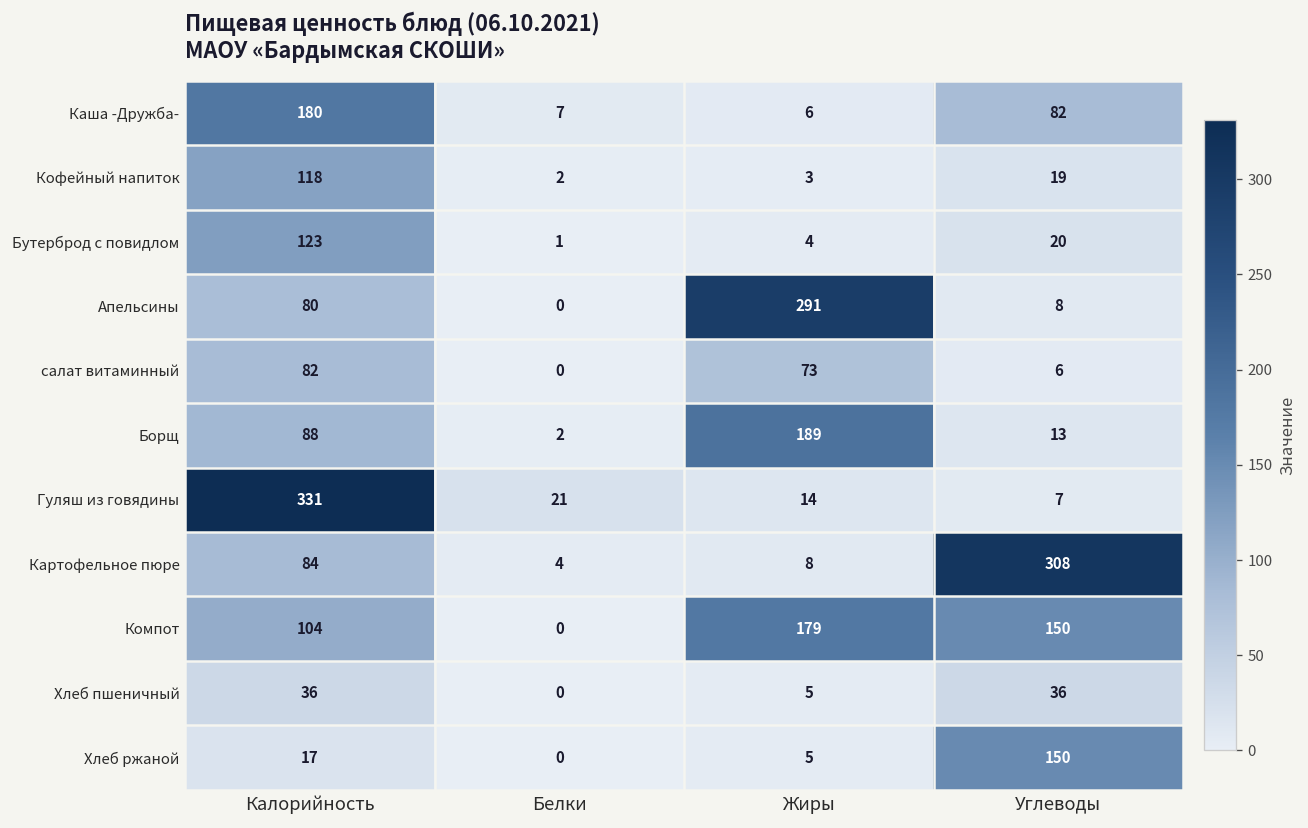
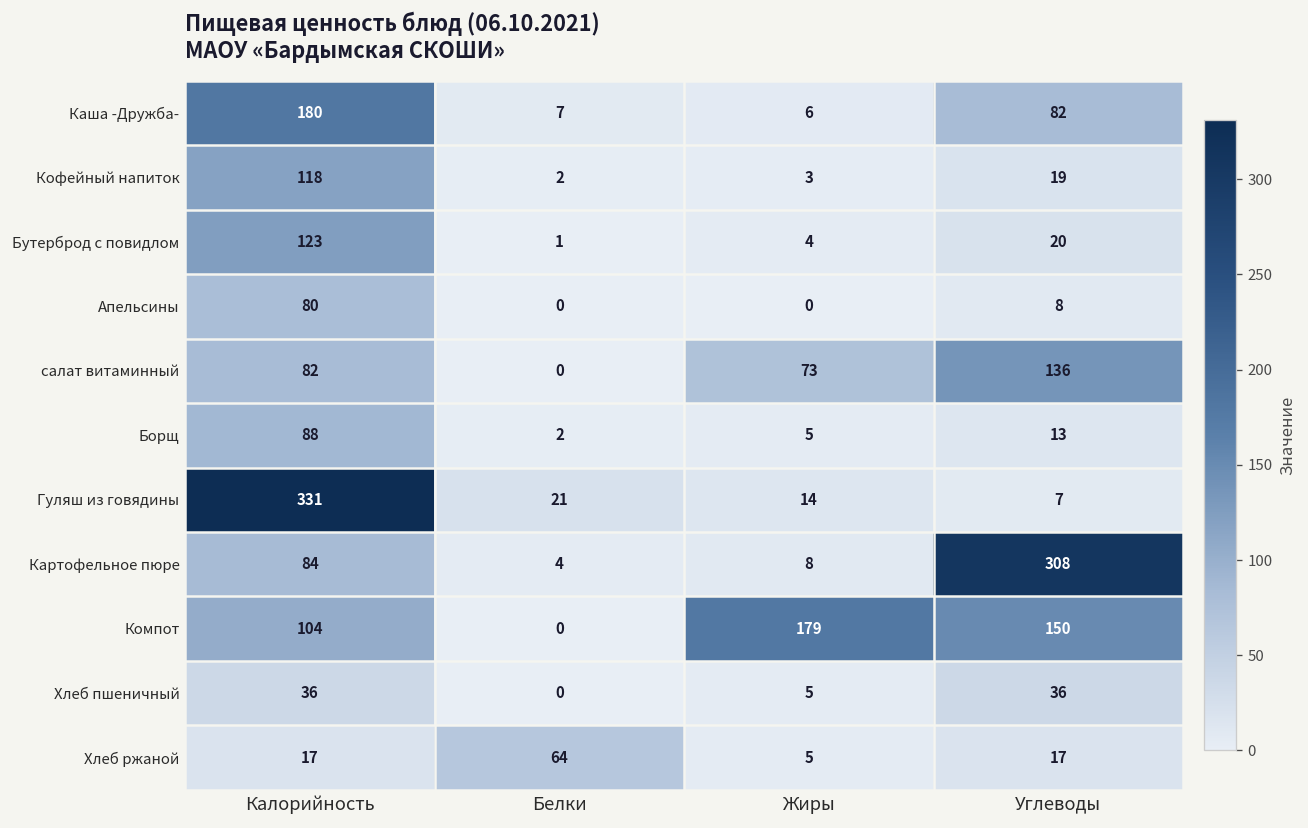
  {
    "Каша -Дружба-": {
      "Калорийность": 180,
      "Белки": 7,
      "Жиры": 6,
      "Углеводы": 82
    },
    "Кофейный напиток": {
      "Калорийность": 118,
      "Белки": 2,
      "Жиры": 3,
      "Углеводы": 19
    },
    "Бутерброд с повидлом": {
      "Калорийность": 123,
      "Белки": 1,
      "Жиры": 4,
      "Углеводы": 20
    },
    "Апельсины": {
      "Калорийность": 80,
      "Белки": 0,
-     "Жиры": 291,
+     "Жиры": 0,
      "Углеводы": 8
    },
    "салат витаминный": {
      "Калорийность": 82,
      "Белки": 0,
      "Жиры": 73,
-     "Углеводы": 6
+     "Углеводы": 136
    },
    "Борщ": {
      "Калорийность": 88,
      "Белки": 2,
-     "Жиры": 189,
+     "Жиры": 5,
      "Углеводы": 13
    },
    "Гуляш из говядины": {
      "Калорийность": 331,
      "Белки": 21,
      "Жиры": 14,
      "Углеводы": 7
    },
    "Картофельное пюре": {
      "Калорийность": 84,
      "Белки": 4,
      "Жиры": 8,
      "Углеводы": 308
    },
    "Компот": {
      "Калорийность": 104,
      "Белки": 0,
      "Жиры": 179,
      "Углеводы": 150
    },
    "Хлеб пшеничный": {
      "Калорийность": 36,
      "Белки": 0,
      "Жиры": 5,
      "Углеводы": 36
    },
    "Хлеб ржаной": {
      "Калорийность": 17,
-     "Белки": 0,
+     "Белки": 64,
      "Жиры": 5,
-     "Углеводы": 150
+     "Углеводы": 17
    }
  }
